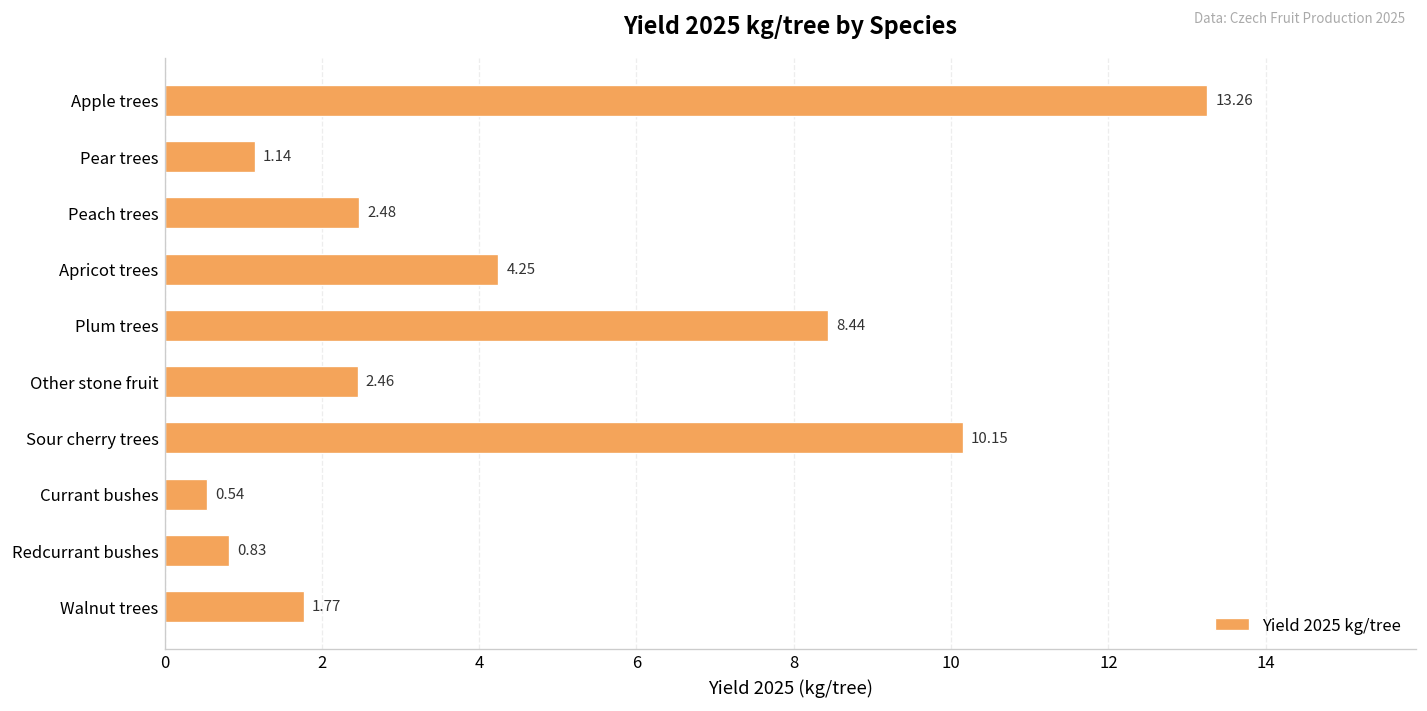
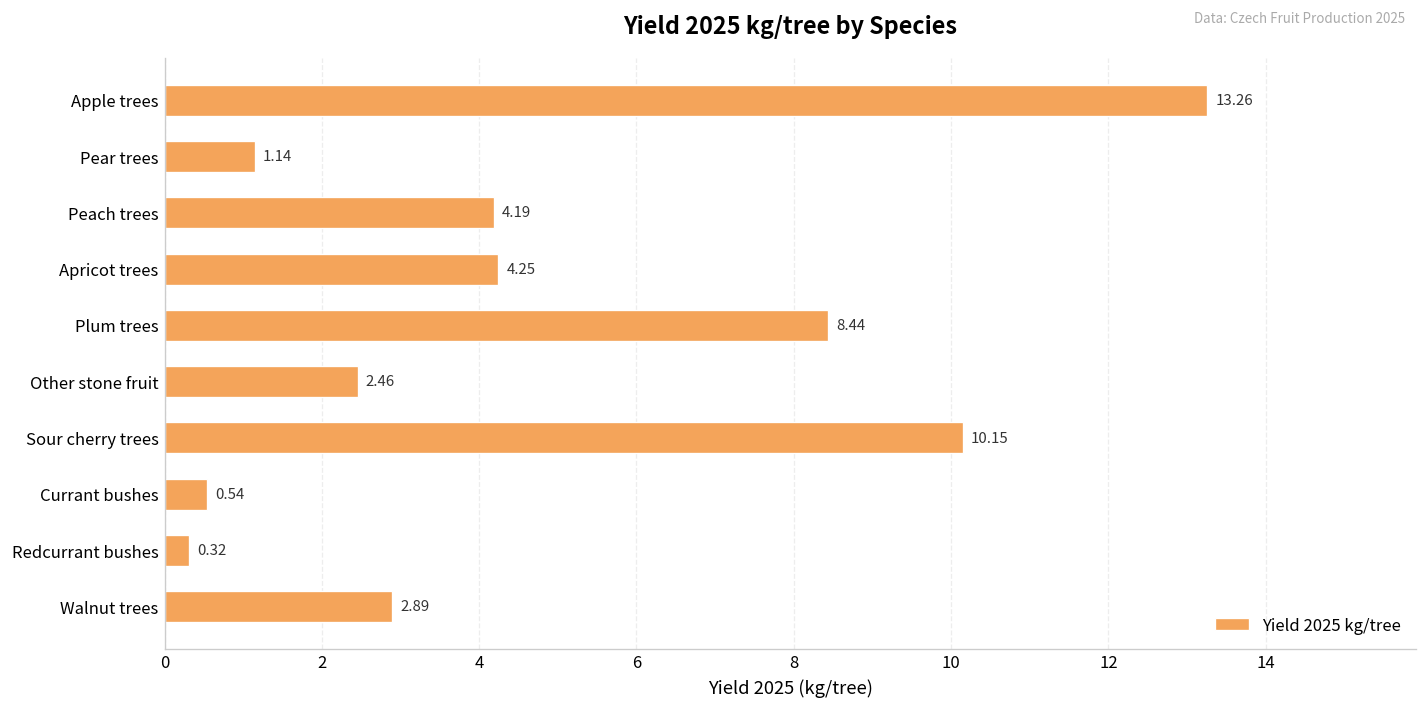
  {
    "Apple trees": 13.26,
    "Pear trees": 1.14,
-   "Peach trees": 2.48,
+   "Peach trees": 4.19,
    "Apricot trees": 4.25,
    "Plum trees": 8.44,
    "Other stone fruit": 2.46,
    "Sour cherry trees": 10.15,
    "Currant bushes": 0.54,
-   "Redcurrant bushes": 0.83,
-   "Walnut trees": 1.77
+   "Redcurrant bushes": 0.32,
+   "Walnut trees": 2.89
  }
